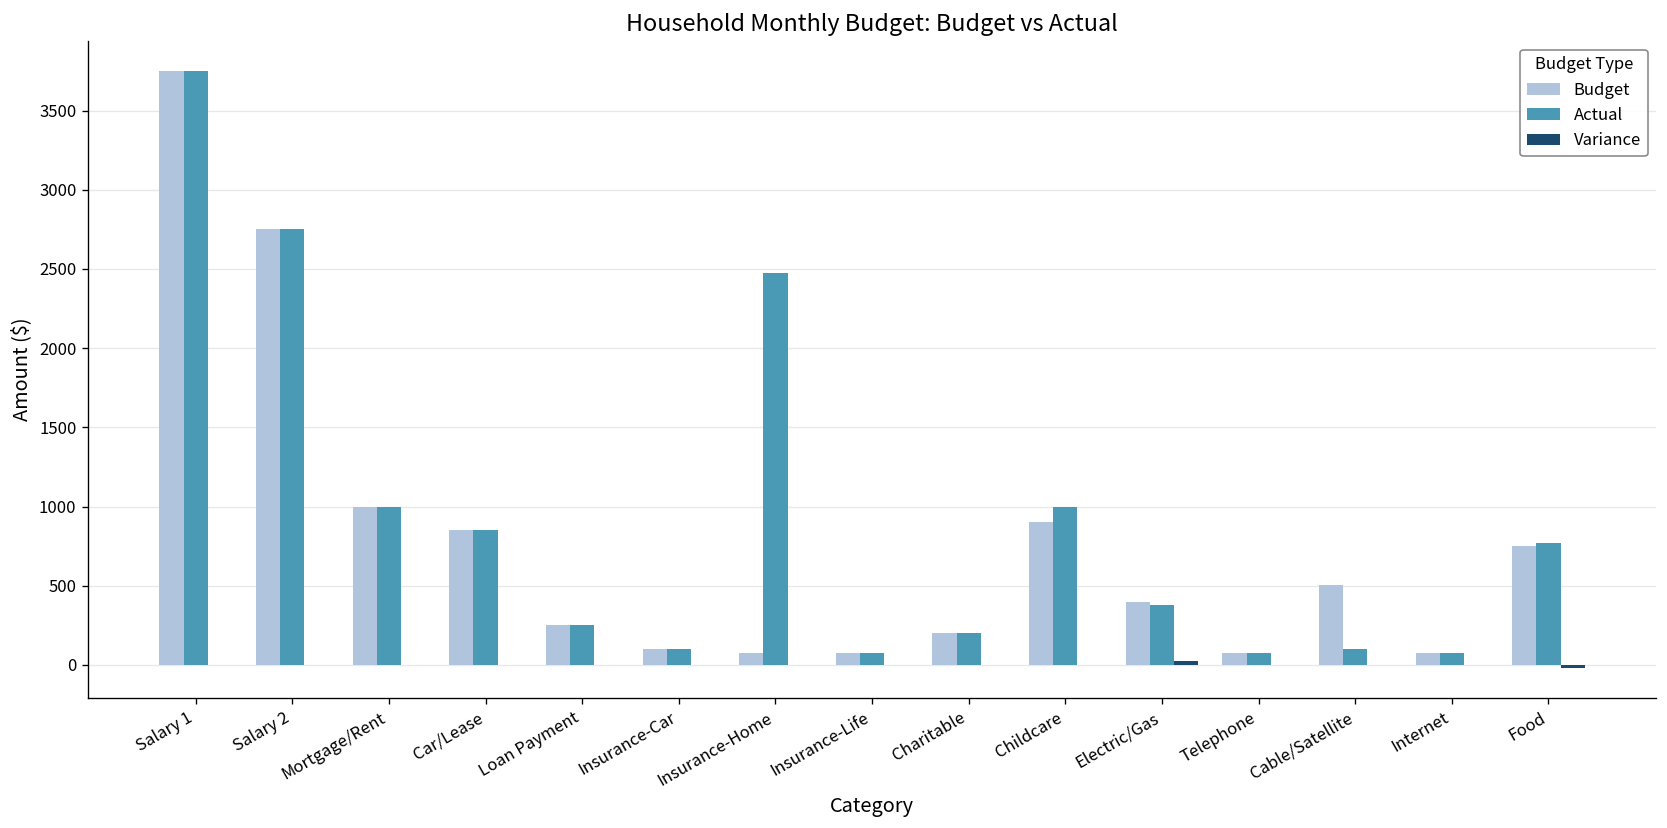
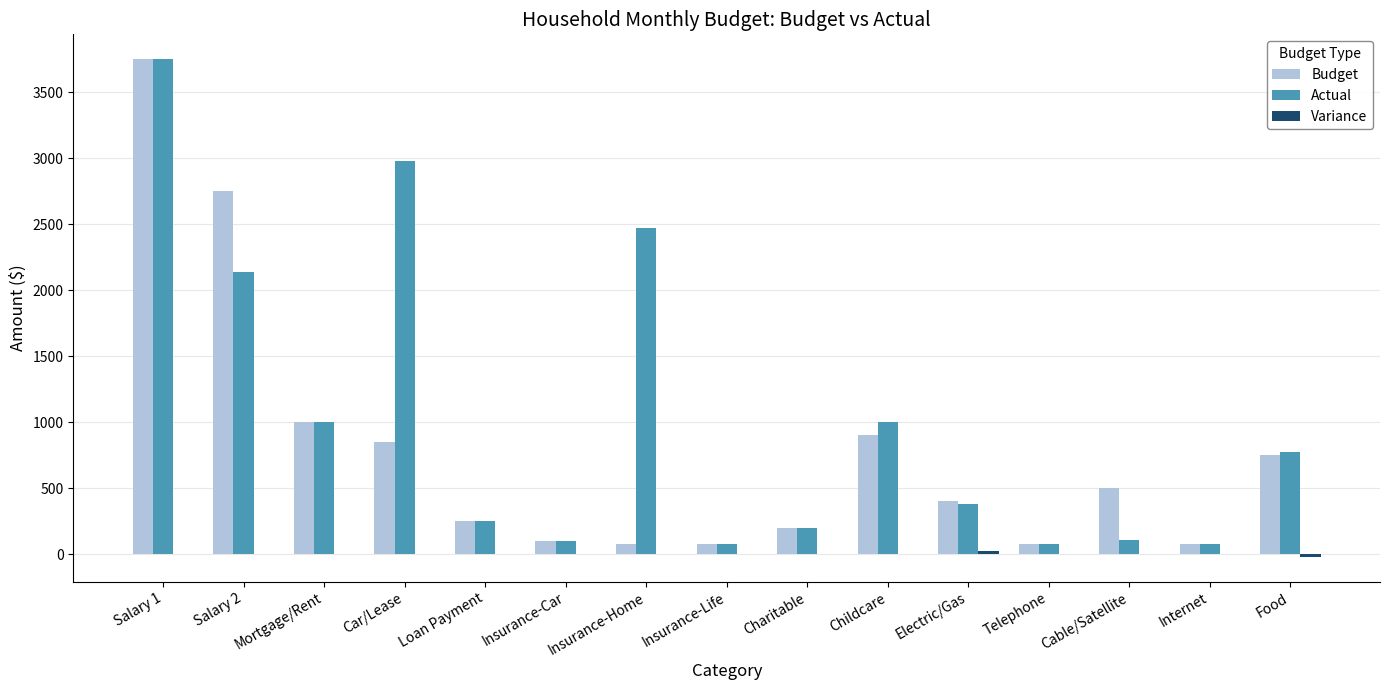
  {
    "Budget": {
      "Salary 1": 3750,
      "Salary 2": 2750,
      "Mortgage/Rent": 1000,
      "Car/Lease": 850,
      "Loan Payment": 250,
      "Insurance-Car": 100,
      "Insurance-Home": 80,
      "Insurance-Life": 80,
      "Charitable": 200,
      "Childcare": 900,
      "Electric/Gas": 400,
      "Telephone": 80,
      "Cable/Satellite": 500,
      "Internet": 80,
      "Food": 750
    },
    "Actual": {
      "Salary 1": 3750,
-     "Salary 2": 2750,
+     "Salary 2": 2140,
      "Mortgage/Rent": 1000,
-     "Car/Lease": 850,
+     "Car/Lease": 2980,
      "Loan Payment": 250,
      "Insurance-Car": 100,
      "Insurance-Home": 2470,
      "Insurance-Life": 80,
      "Charitable": 200,
      "Childcare": 1000,
      "Electric/Gas": 380,
      "Telephone": 70,
      "Cable/Satellite": 100,
      "Internet": 80,
      "Food": 770
    },
    "Variance": {
      "Salary 1": 0,
      "Salary 2": 0,
      "Mortgage/Rent": 0,
      "Car/Lease": 0,
      "Loan Payment": 0,
      "Insurance-Car": 0,
      "Insurance-Home": 0,
      "Insurance-Life": 0,
      "Charitable": 0,
      "Childcare": 0,
      "Electric/Gas": 20,
      "Food": -20
    }
  }
